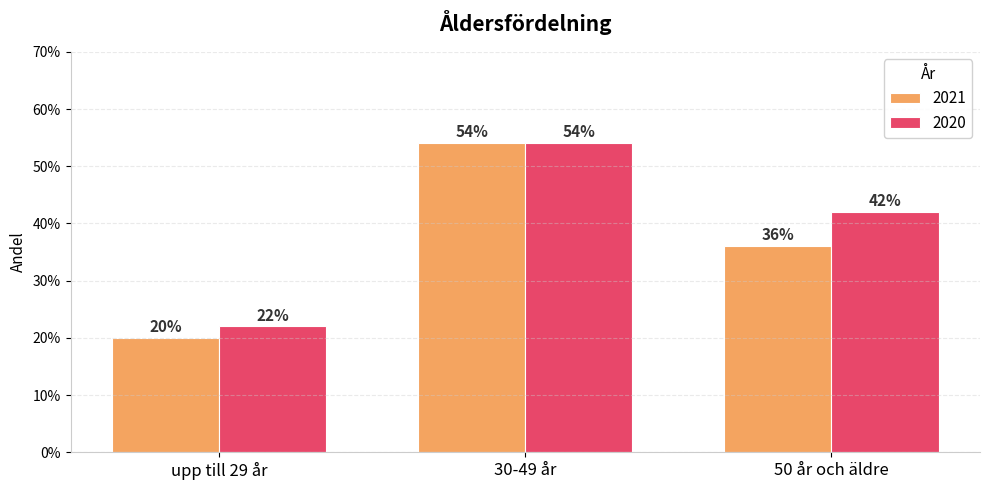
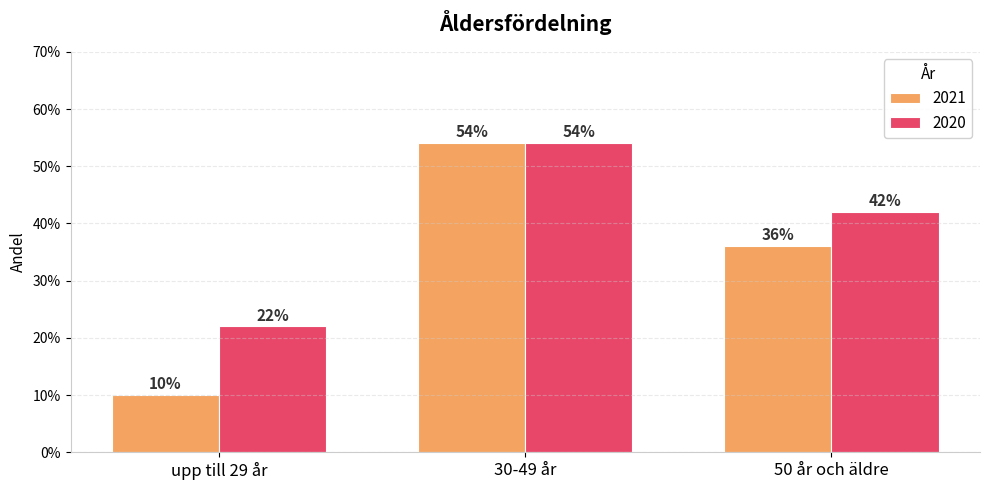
  {
    "2021": {
-     "upp till 29 år": "20%",
+     "upp till 29 år": "10%",
      "30-49 år": "54%",
      "50 år och äldre": "36%"
    },
    "2020": {
      "upp till 29 år": "22%",
      "30-49 år": "54%",
      "50 år och äldre": "42%"
    }
  }
